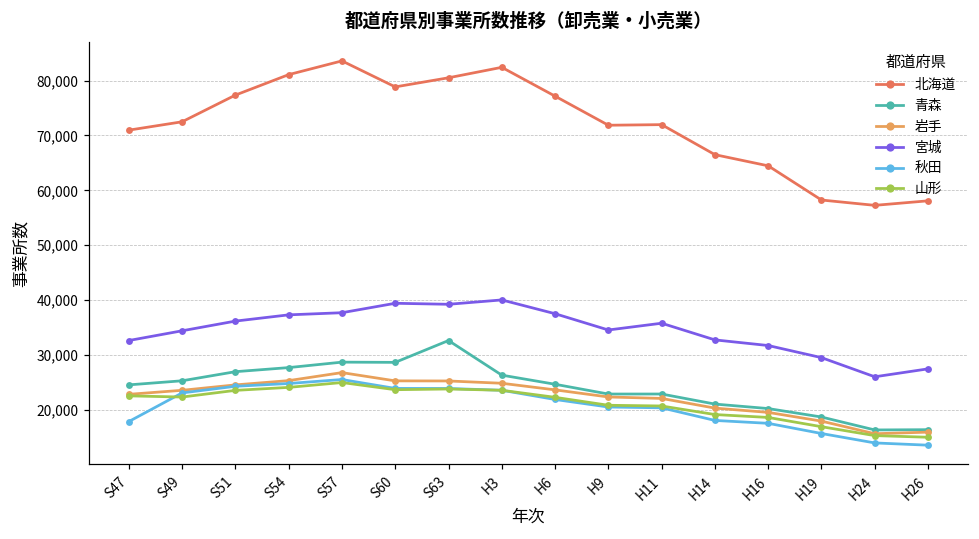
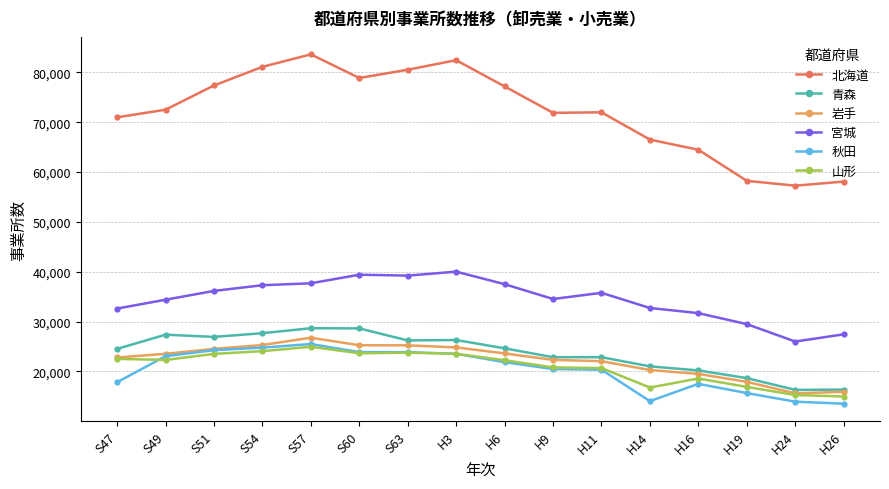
  {
    "青森": {
      "S47": "25,000",
-     "S49": "25,000",
+     "S49": "27,000",
      "S51": "27,000",
      "S54": "28,000",
      "S57": "29,000",
      "S60": "29,000",
-     "S63": "33,000",
+     "S63": "26,000",
      "H3": "26,000",
      "H6": "25,000",
      "H9": "23,000",
      "H11": "23,000",
      "H14": "21,000",
      "H16": "20,000",
      "H19": "19,000",
      "H24": "16,000"
    },
    "宮城": {
      "S47": "33,000",
      "S49": "34,000",
      "S51": "36,000",
      "S54": "37,000",
      "S57": "38,000",
      "S60": "39,000",
      "S63": "39,000",
      "H3": "40,000",
      "H6": "38,000",
      "H9": "35,000",
      "H11": "36,000",
      "H14": "33,000",
      "H16": "32,000",
      "H19": "29,000",
      "H24": "26,000",
      "H26": "27,000"
    },
    "秋田": {
      "S47": "18,000",
      "S54": "25,000",
      "S57": "26,000",
-     "H14": "18,000",
+     "H14": "14,000",
      "H16": "18,000",
      "H19": "16,000",
      "H24": "14,000",
      "H26": "14,000"
    },
    "山形": {
      "S49": "22,000",
      "S51": "24,000",
      "S54": "24,000",
      "S57": "25,000",
-     "H14": "19,000",
+     "H14": "17,000",
      "H16": "19,000",
      "H19": "17,000",
      "H26": "15,000"
    }
  }
